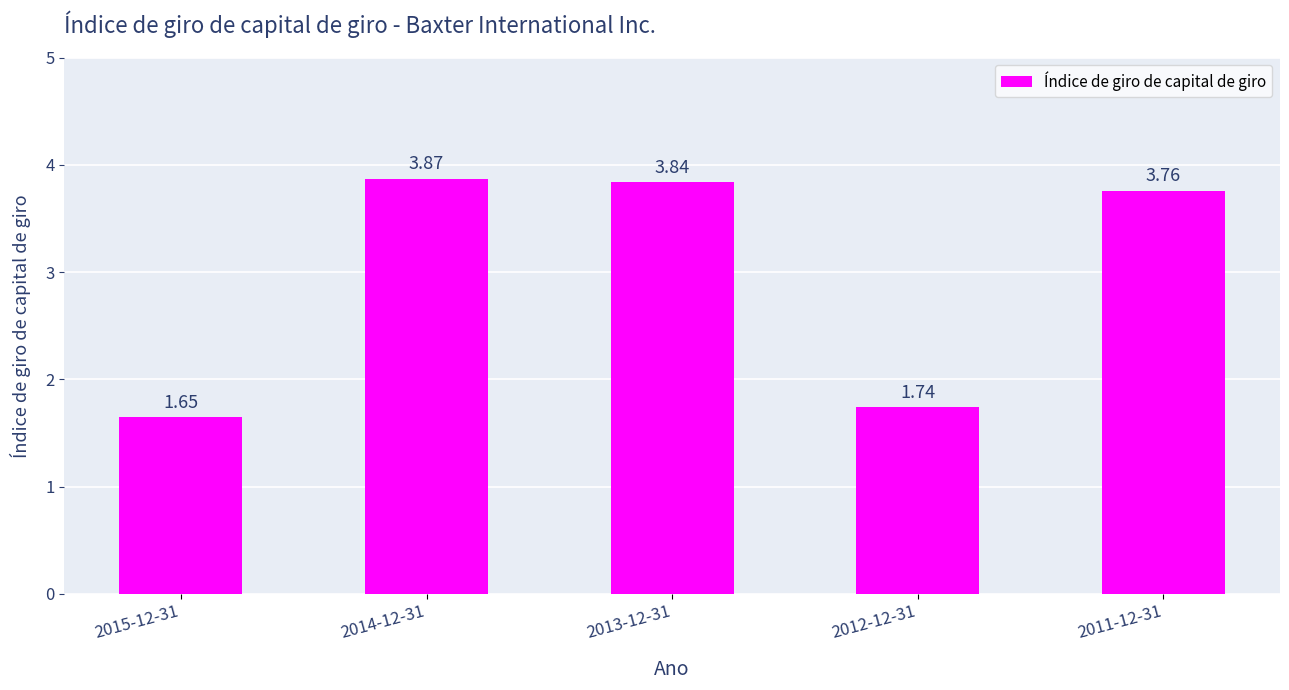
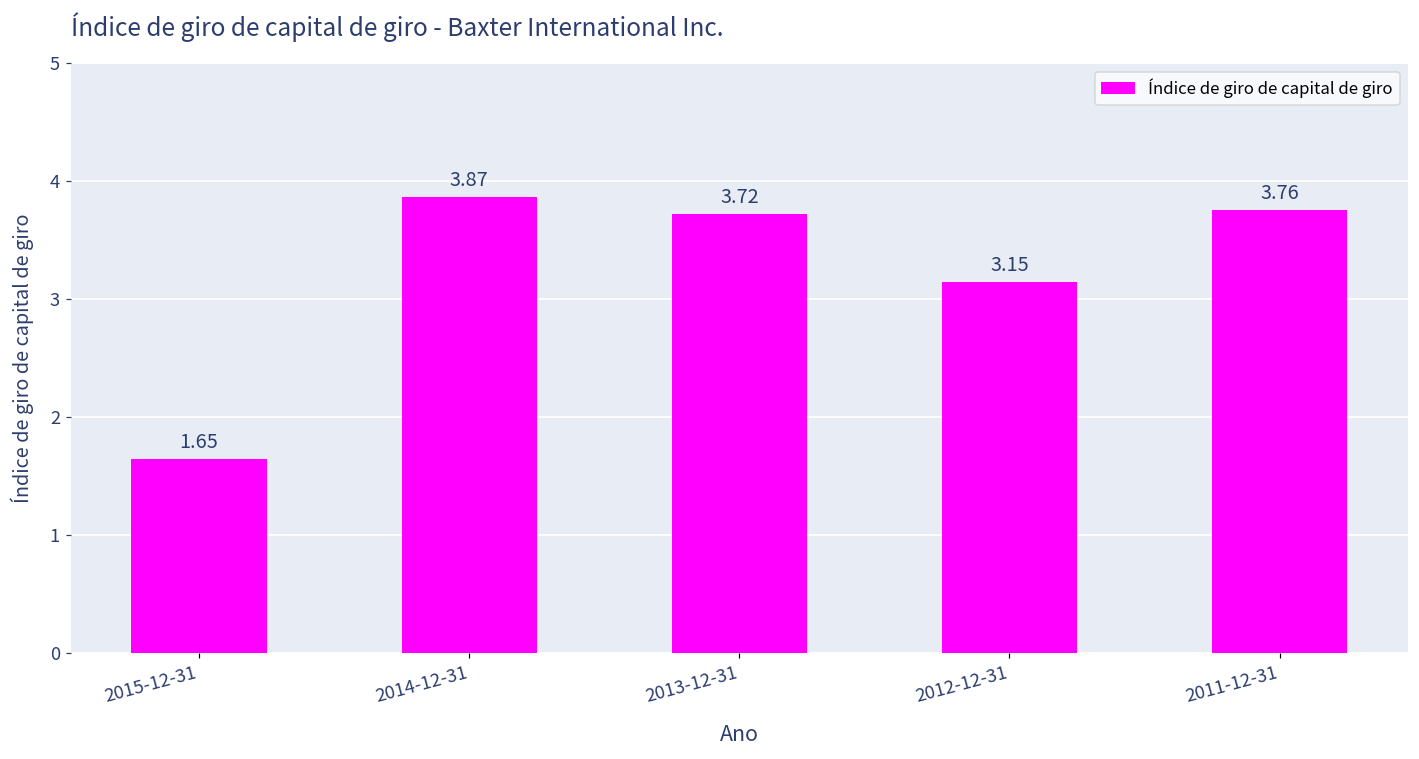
  {
    "2015-12-31": 1.65,
    "2014-12-31": 3.87,
-   "2013-12-31": 3.84,
-   "2012-12-31": 1.74,
+   "2013-12-31": 3.72,
+   "2012-12-31": 3.15,
    "2011-12-31": 3.76
  }
